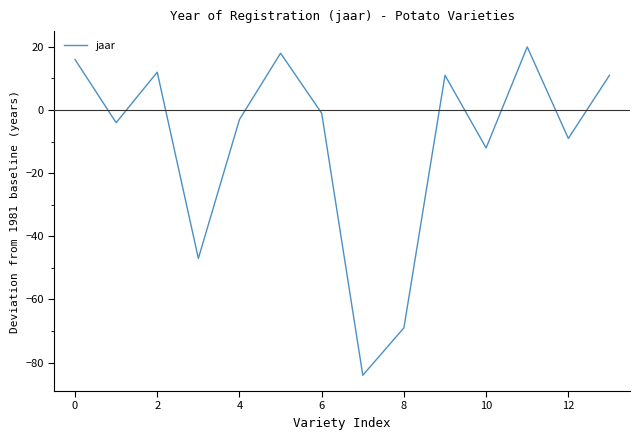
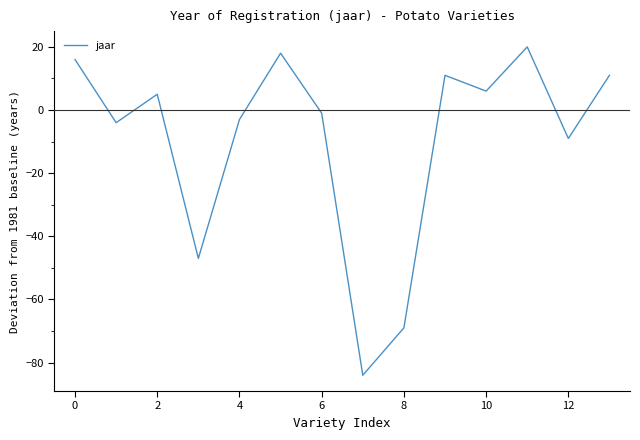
  {
    "0": 16,
-   "2": 12,
+   "2": 5,
    "4": -3,
    "6": -1,
    "8": -69,
-   "10": -12,
+   "10": 6,
    "12": -9
  }
